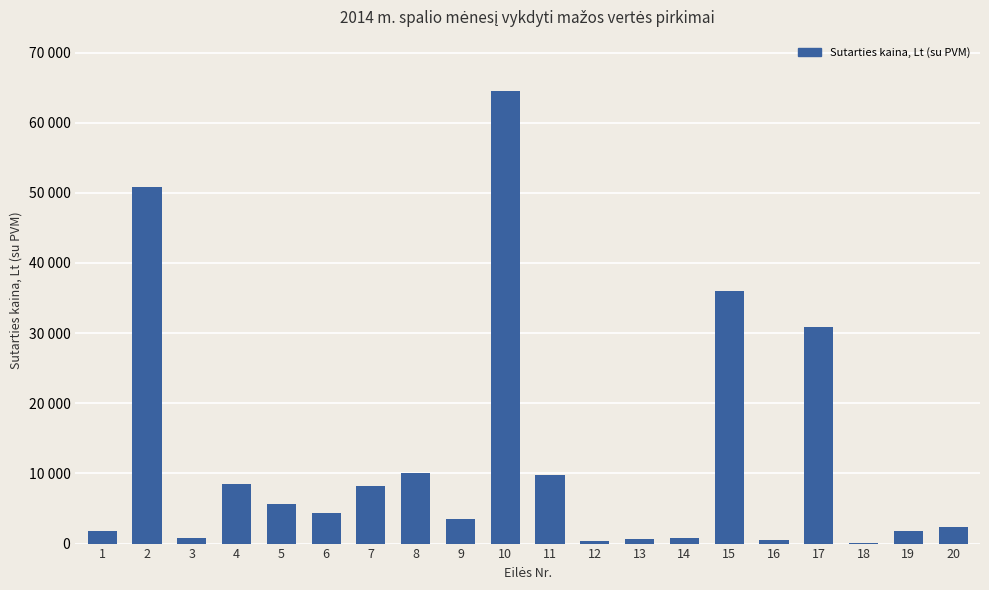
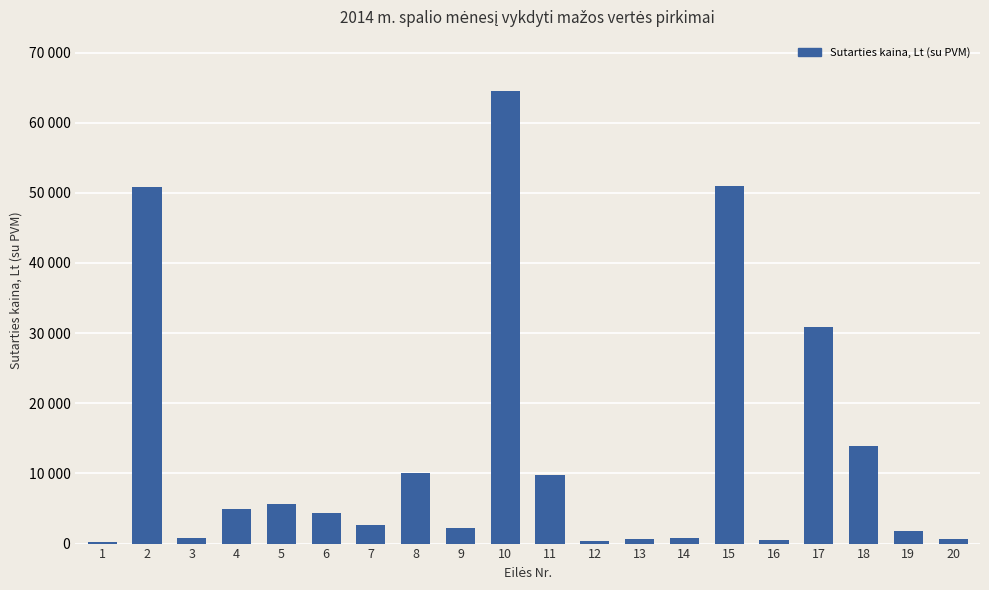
  {
-   "1": 2000,
+   "1": 0,
    "2": 51000,
    "3": 1000,
-   "4": 8000,
+   "4": 5000,
    "5": 6000,
    "6": 4000,
-   "7": 8000,
+   "7": 3000,
    "8": 10000,
-   "9": 3000,
+   "9": 2000,
    "10": 64000,
    "11": 10000,
    "13": 1000,
    "14": 1000,
-   "15": 36000,
+   "15": 51000,
    "16": 1000,
    "17": 31000,
-   "18": 0,
+   "18": 14000,
    "19": 2000,
-   "20": 2000
+   "20": 1000
  }
